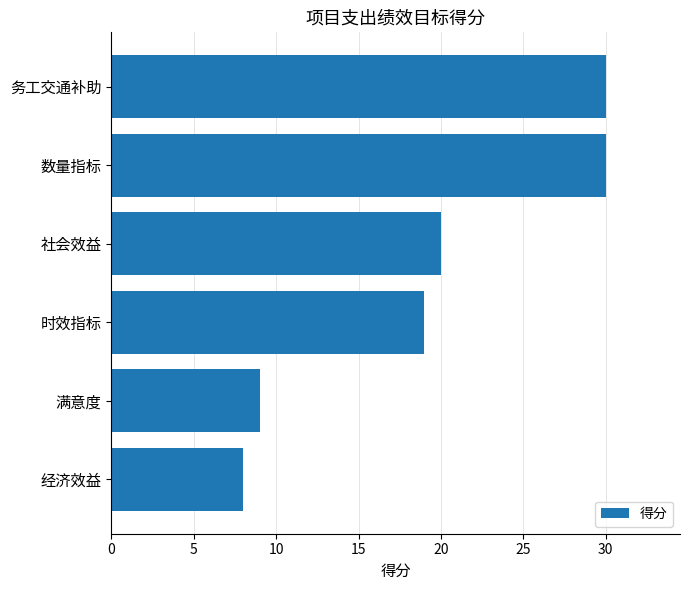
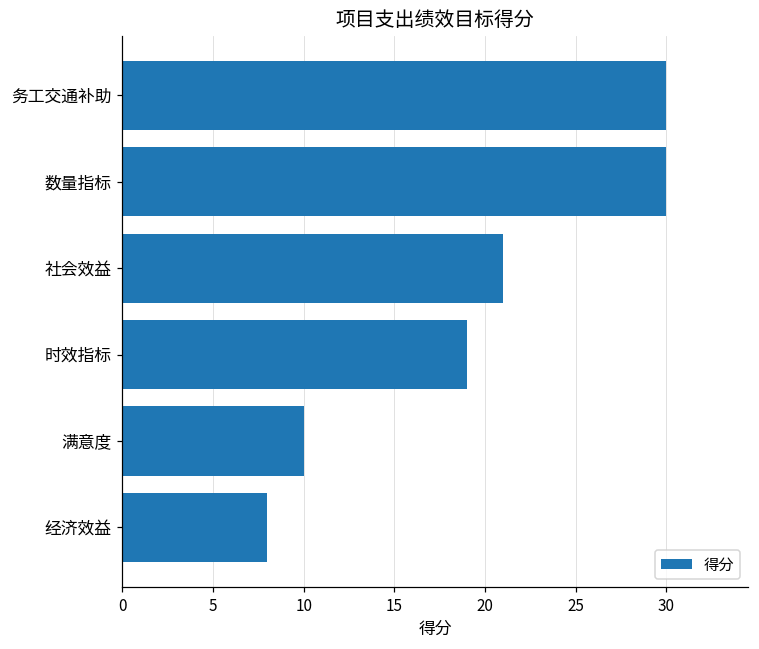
  {
    "务工交通补助": 30,
    "数量指标": 30,
-   "社会效益": 20,
+   "社会效益": 21,
    "时效指标": 19,
-   "满意度": 9,
+   "满意度": 10,
    "经济效益": 8
  }
